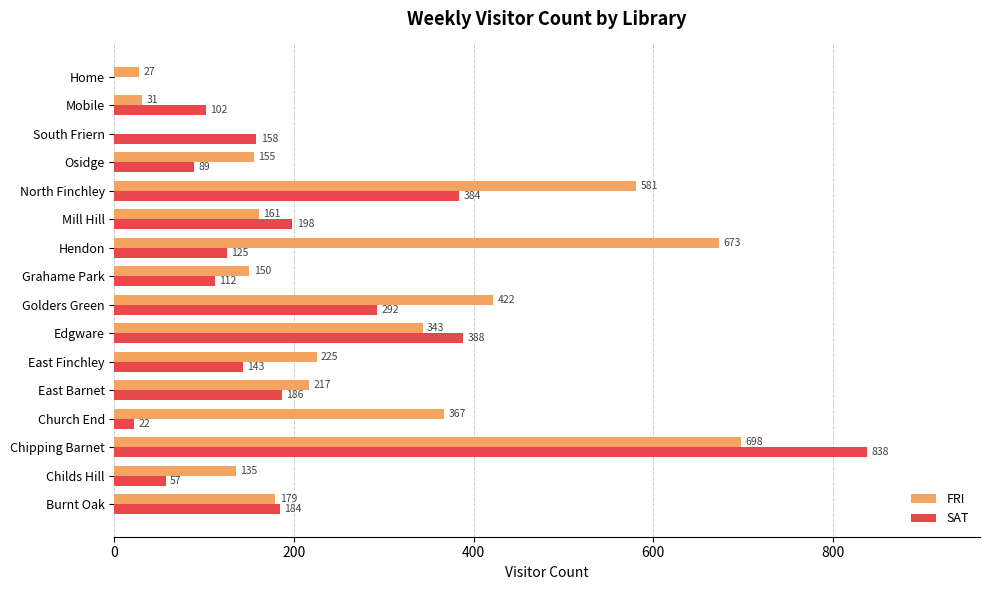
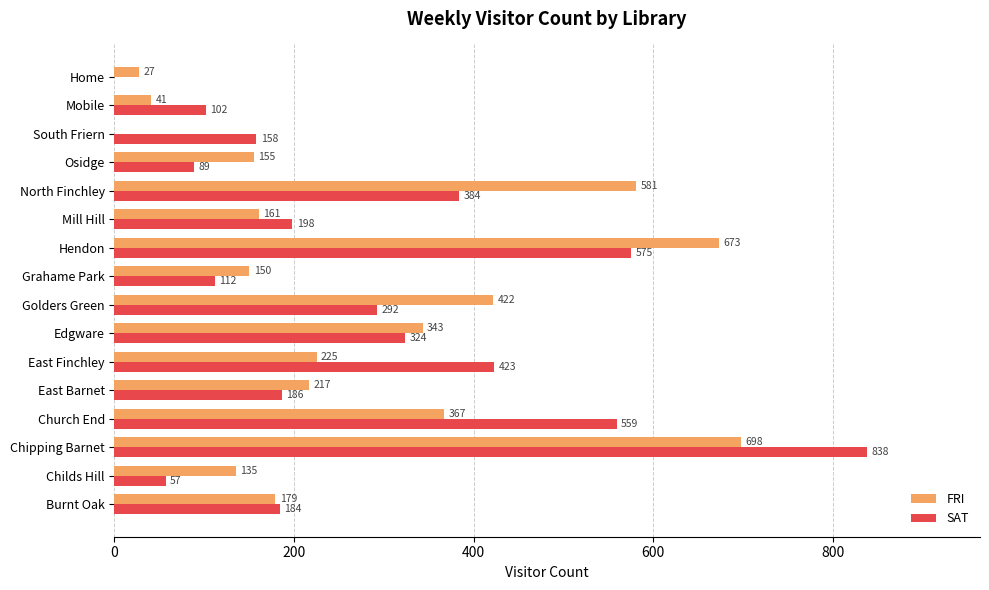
  {
    "FRI": {
      "Home": 27,
-     "Mobile": 31,
+     "Mobile": 41,
      "Osidge": 155,
      "North Finchley": 581,
      "Mill Hill": 161,
      "Hendon": 673,
      "Grahame Park": 150,
      "Golders Green": 422,
      "Edgware": 343,
      "East Finchley": 225,
      "East Barnet": 217,
      "Church End": 367,
      "Chipping Barnet": 698,
      "Childs Hill": 135,
      "Burnt Oak": 179
    },
    "SAT": {
      "Mobile": 102,
      "South Friern": 158,
      "Osidge": 89,
      "North Finchley": 384,
      "Mill Hill": 198,
-     "Hendon": 125,
+     "Hendon": 575,
      "Grahame Park": 112,
      "Golders Green": 292,
-     "Edgware": 388,
-     "East Finchley": 143,
+     "Edgware": 324,
+     "East Finchley": 423,
      "East Barnet": 186,
-     "Church End": 22,
+     "Church End": 559,
      "Chipping Barnet": 838,
      "Childs Hill": 57,
      "Burnt Oak": 184
    }
  }
